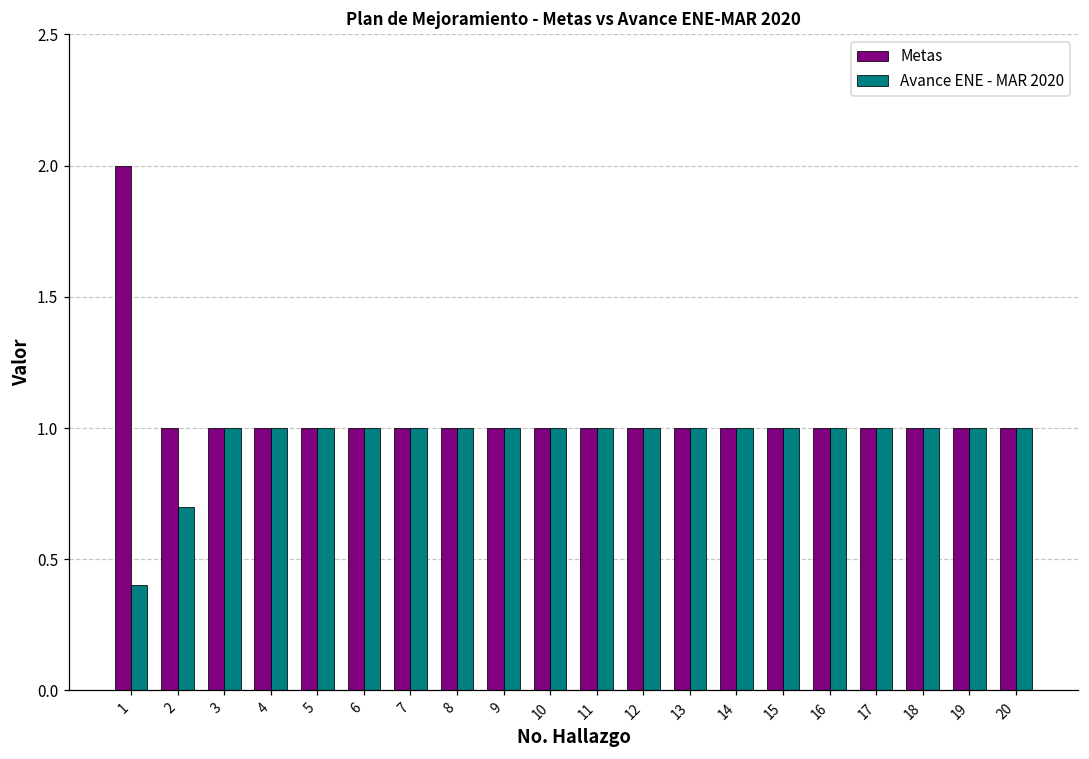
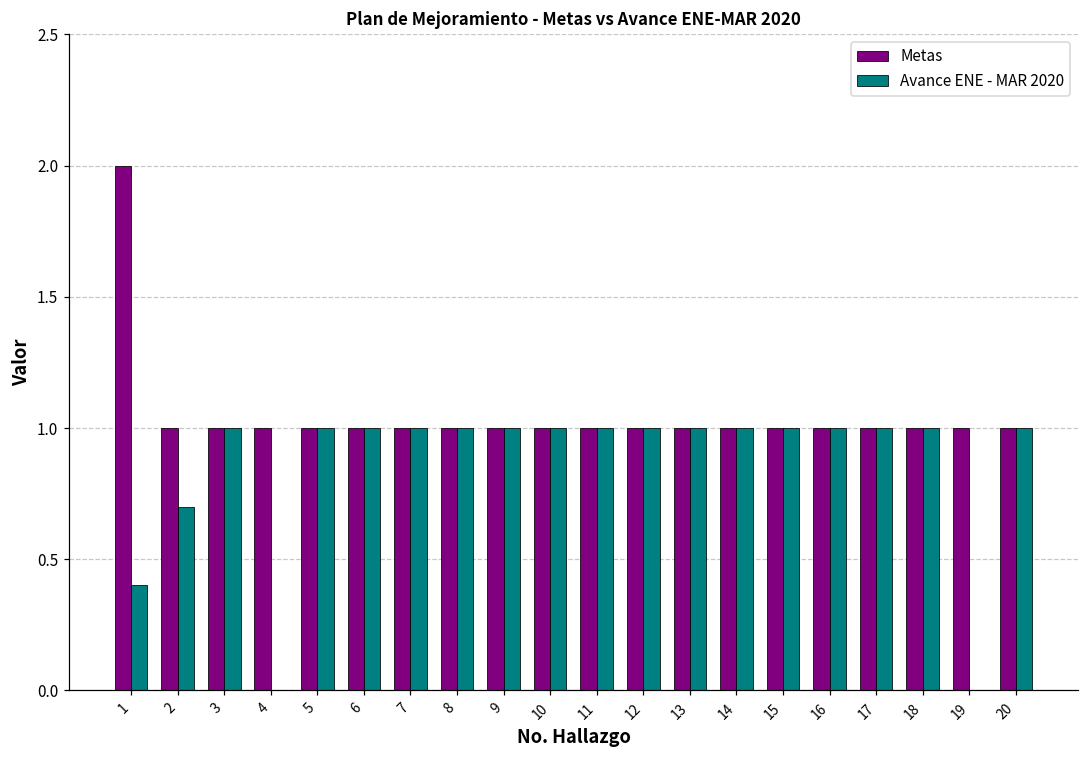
  {
    "Metas": {
      "1": 2,
      "2": 1,
      "3": 1,
      "4": 1,
      "5": 1,
      "6": 1,
      "7": 1,
      "8": 1,
      "9": 1,
      "10": 1,
      "11": 1,
      "12": 1,
      "13": 1,
      "14": 1,
      "15": 1,
      "16": 1,
      "17": 1,
      "18": 1,
      "19": 1,
      "20": 1
    },
    "Avance ENE - MAR 2020": {
      "1": 0.40,
      "2": 0.70,
      "3": 1,
-     "4": 1,
+     "4": 0,
      "5": 1,
      "6": 1,
      "7": 1,
      "8": 1,
      "9": 1,
      "10": 1,
      "11": 1,
      "12": 1,
      "13": 1,
      "14": 1,
      "15": 1,
      "16": 1,
      "17": 1,
      "18": 1,
-     "19": 1,
+     "19": 0,
      "20": 1
    }
  }
